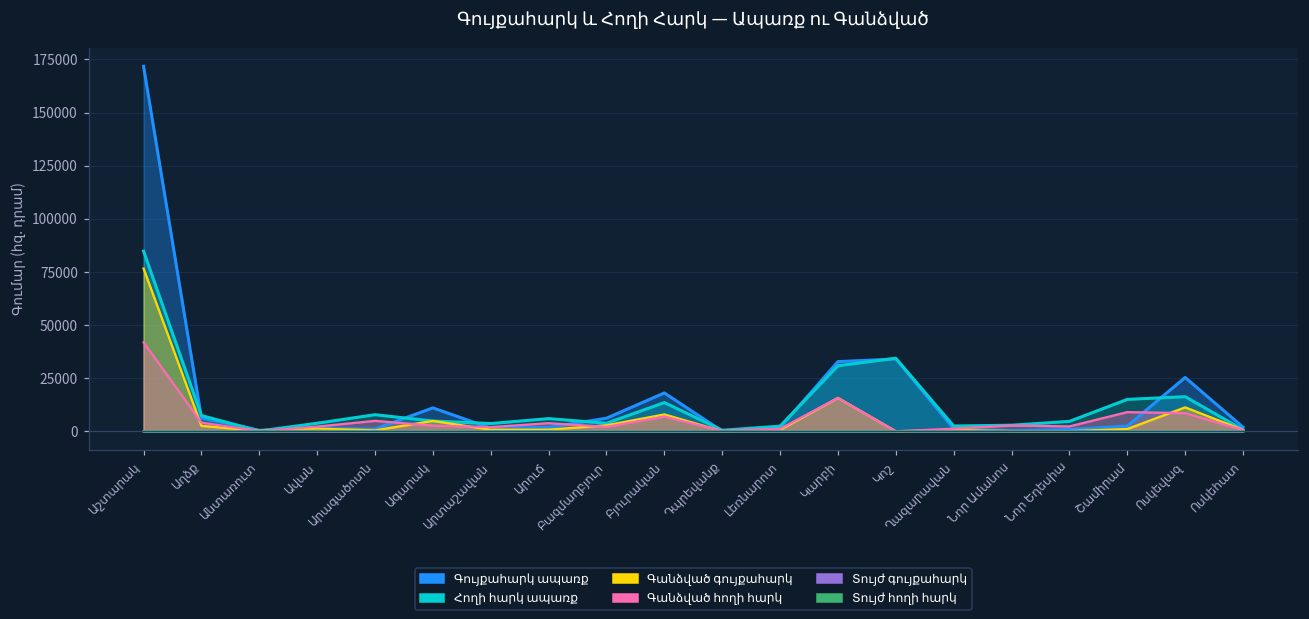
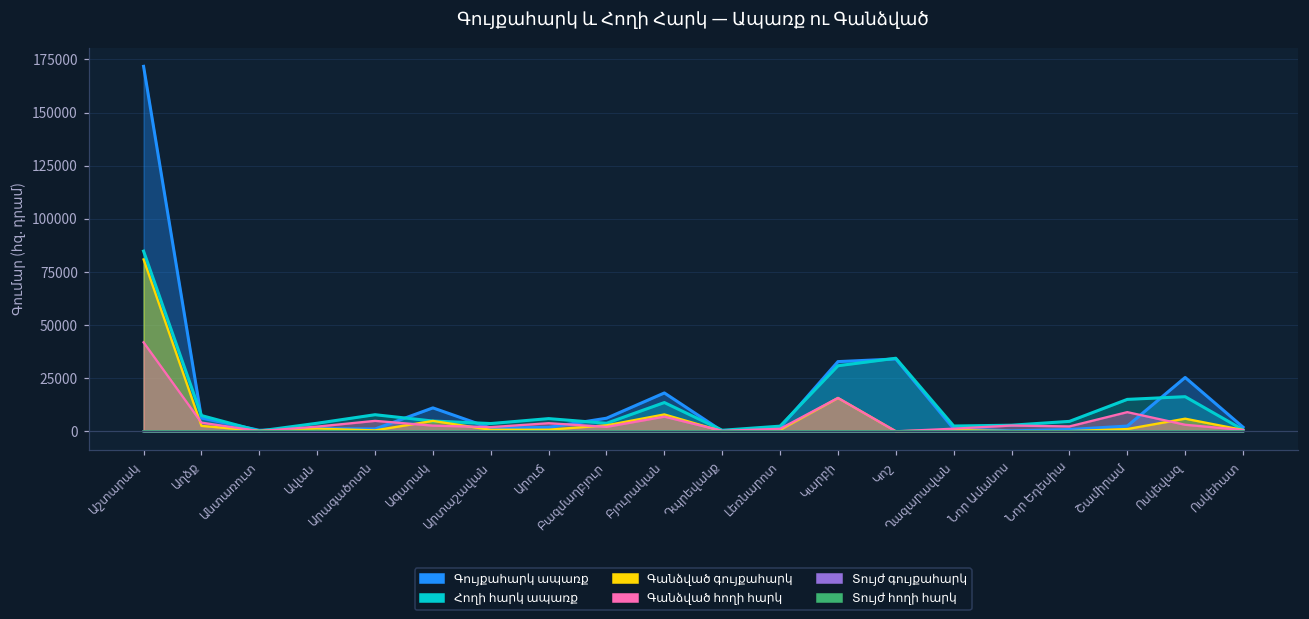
  {
    "Գանձված գույքահարկ": {
-     "Աշտարակ": 77000,
+     "Աշտարակ": 81000,
      "Աղձք": 3000,
-     "Ոսկեվազ": 11000
+     "Ոսկեվազ": 6000
    },
    "Գանձված հողի հարկ": {
      "Աշտարակ": 42000,
      "Աղձք": 4000,
      "Արագածոտն": 5000,
      "Ագարակ": 3000,
      "Արուճ": 4000,
      "Նոր Եդեսիա": 2000,
      "Շամիրամ": 9000,
-     "Ոսկեվազ": 9000
+     "Ոսկեվազ": 3000
    }
  }
